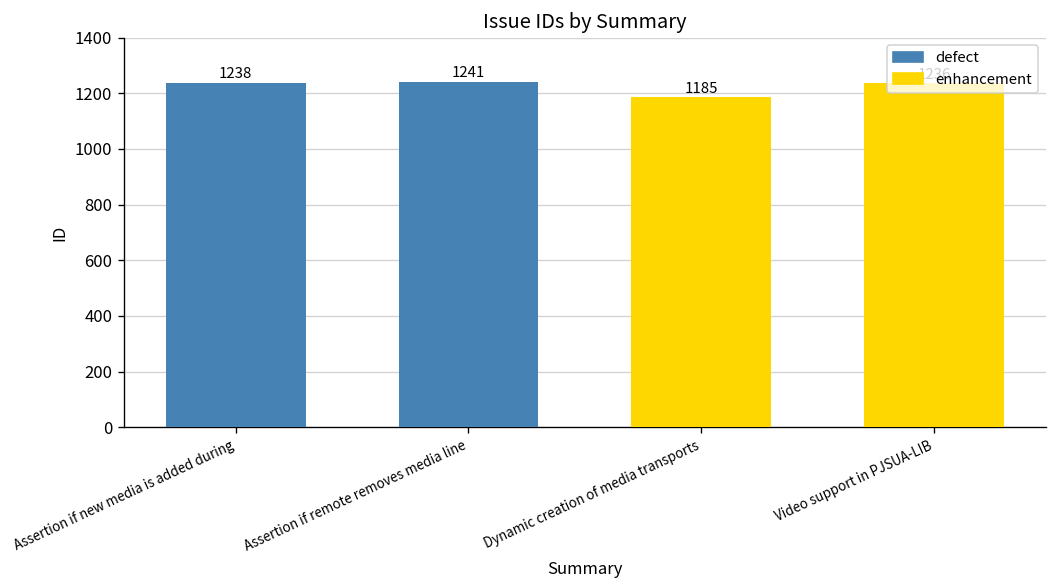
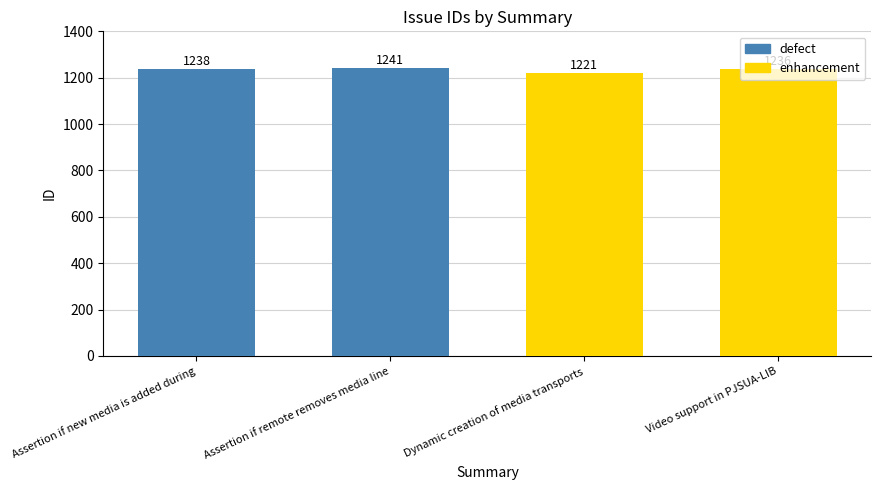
  {
    "Assertion if new media is added during": 1238,
    "Assertion if remote removes media line": 1241,
-   "Dynamic creation of media transports": 1185
+   "Dynamic creation of media transports": 1221
  }
